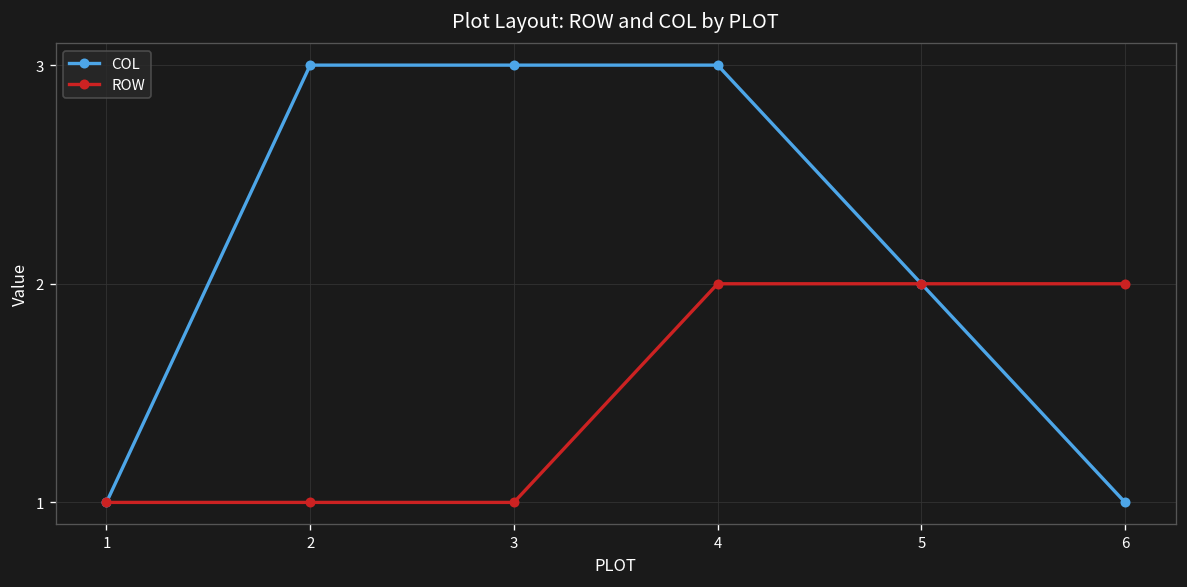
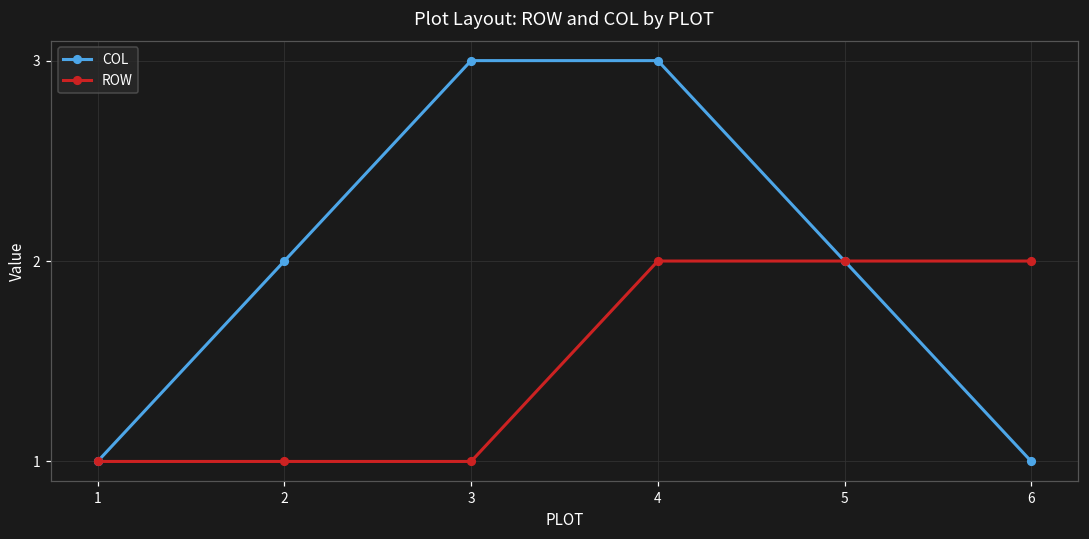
  {
    "COL": {
-     "2": 3,
+     "2": 2,
      "3": 3,
      "4": 3,
      "6": 1
    },
    "ROW": {
      "2": 1,
      "3": 1,
      "4": 2,
      "6": 2
    }
  }
